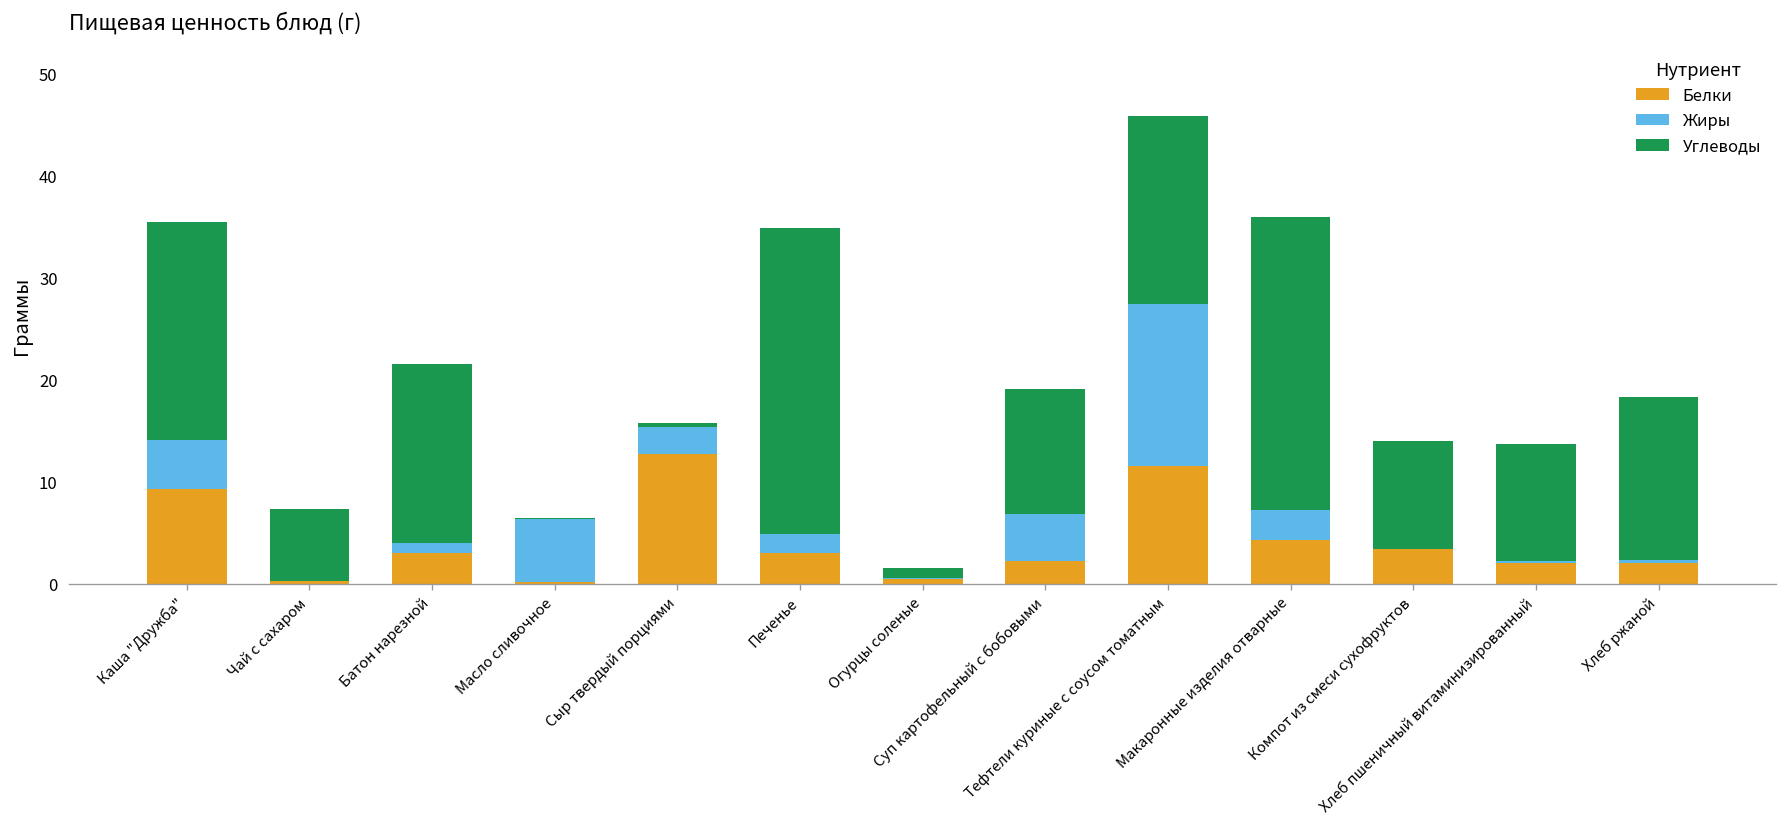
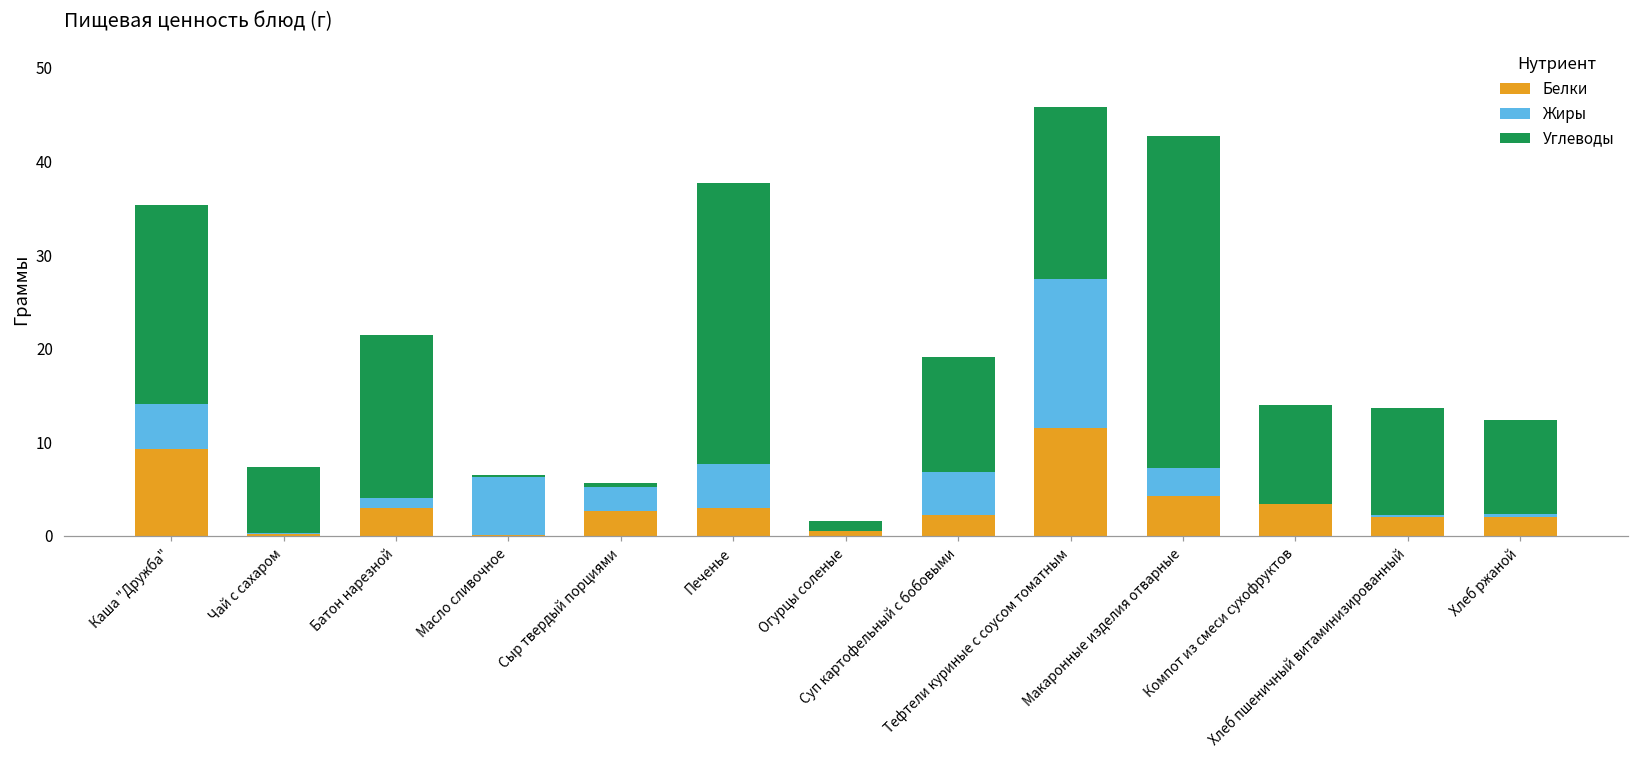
  {
    "Белки": {
      "Каша \"Дружба\"": 9,
      "Батон нарезной": 3,
-     "Сыр твердый порциями": 13,
+     "Сыр твердый порциями": 3,
      "Печенье": 3,
      "Огурцы соленые": 0,
      "Суп картофельный с бобовыми": 2,
      "Тефтели куриные с соусом томатным": 12,
      "Макаронные изделия отварные": 4,
      "Компот из смеси сухофруктов": 3,
      "Хлеб пшеничный витаминизированный": 2,
      "Хлеб ржаной": 2
    },
    "Жиры": {
      "Каша \"Дружба\"": 5,
      "Батон нарезной": 1,
      "Масло сливочное": 6,
      "Сыр твердый порциями": 3,
-     "Печенье": 2,
+     "Печенье": 5,
      "Суп картофельный с бобовыми": 5,
      "Тефтели куриные с соусом томатным": 16,
      "Макаронные изделия отварные": 3,
      "Компот из смеси сухофруктов": 0,
      "Хлеб ржаной": 0
    },
    "Углеводы": {
      "Каша \"Дружба\"": 21,
      "Чай с сахаром": 7,
      "Батон нарезной": 18,
      "Сыр твердый порциями": 0,
      "Печенье": 30,
      "Огурцы соленые": 1,
      "Суп картофельный с бобовыми": 12,
      "Тефтели куриные с соусом томатным": 18,
-     "Макаронные изделия отварные": 29,
+     "Макаронные изделия отварные": 36,
      "Компот из смеси сухофруктов": 11,
      "Хлеб пшеничный витаминизированный": 11,
-     "Хлеб ржаной": 16
+     "Хлеб ржаной": 10
    }
  }
